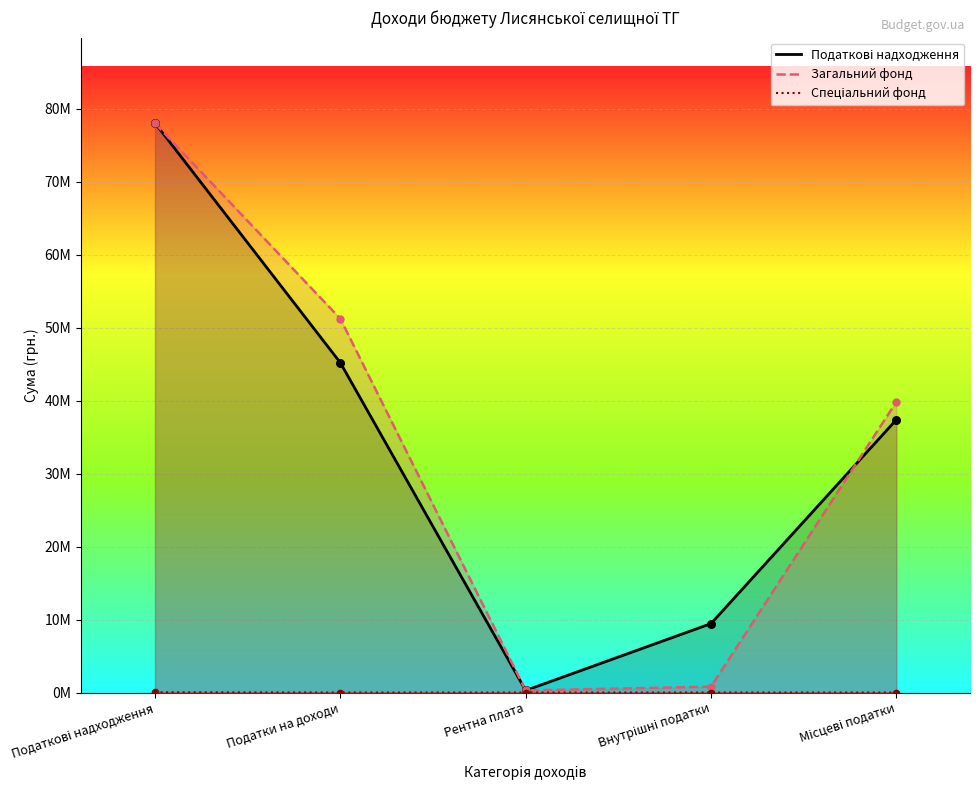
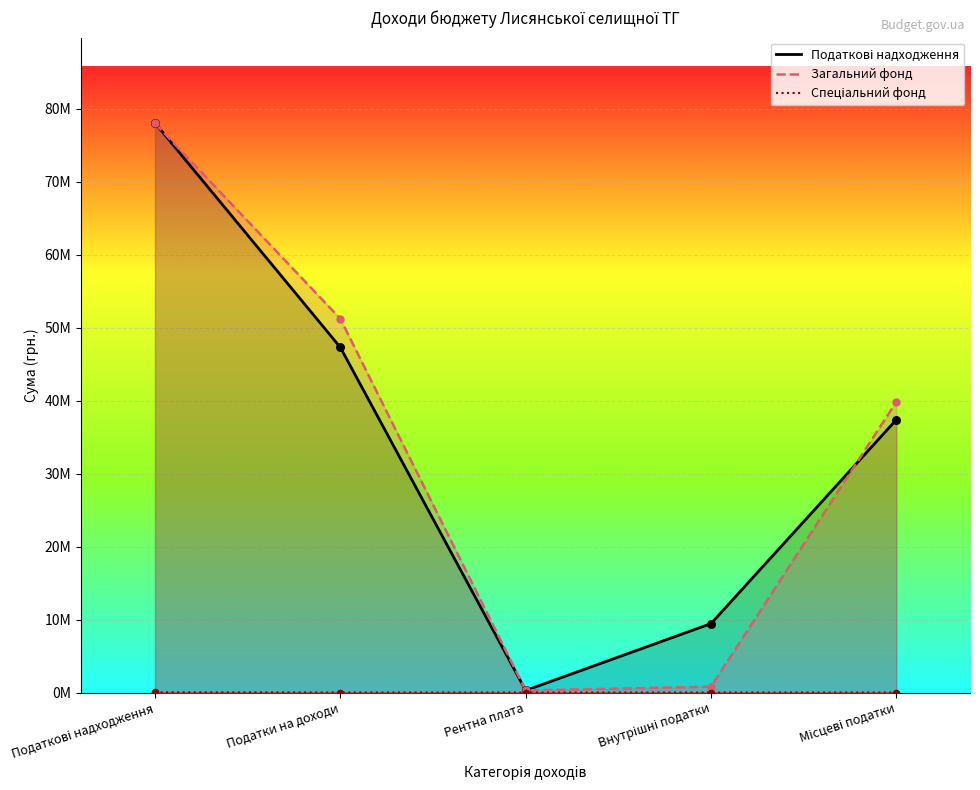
  {
    "Податкові надходження": {
-     "Податки на доходи": 45000000,
+     "Податки на доходи": 47000000,
      "Внутрішні податки": 9000000,
      "Місцеві податки": 37000000
    },
    "Загальний фонд": {
      "Податки на доходи": 51000000,
      "Внутрішні податки": 1000000,
      "Місцеві податки": 40000000
    },
    "Спеціальний фонд": {
      "Податкові надходження": 0,
      "Податки на доходи": 0,
      "Внутрішні податки": 0,
      "Місцеві податки": 0
    }
  }
